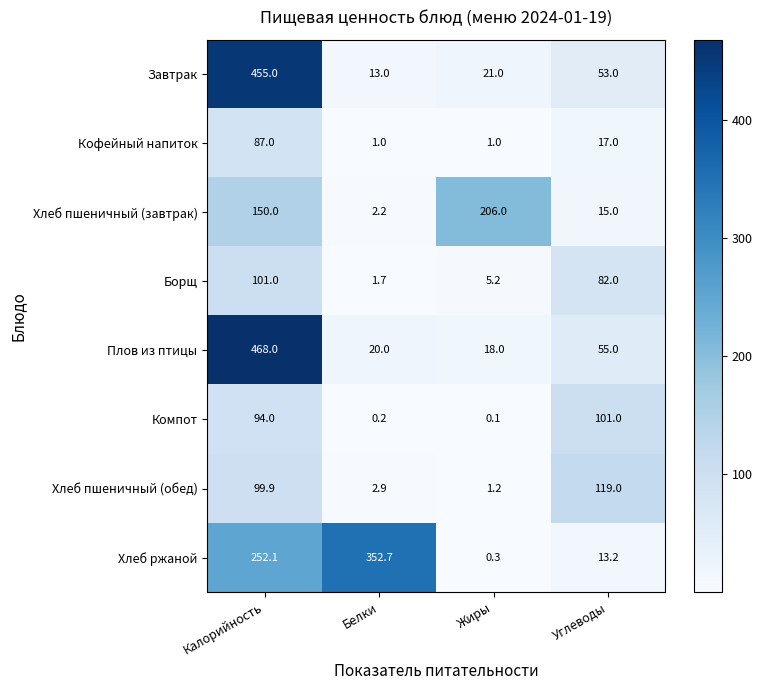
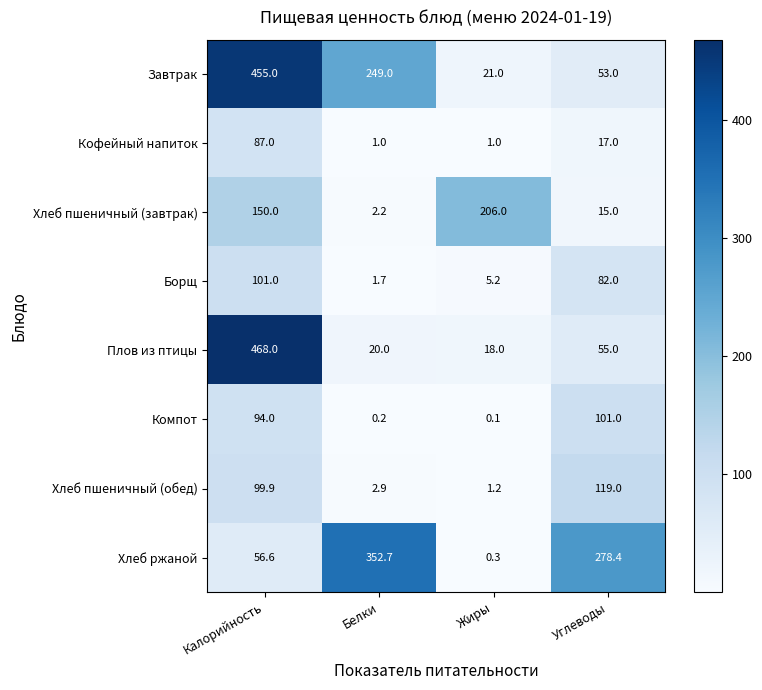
  {
    "Завтрак": {
      "Калорийность": 455.0,
-     "Белки": 13.0,
+     "Белки": 249.0,
      "Жиры": 21.0,
      "Углеводы": 53.0
    },
    "Кофейный напиток": {
      "Калорийность": 87.0,
      "Белки": 1.0,
      "Жиры": 1.0,
      "Углеводы": 17.0
    },
    "Хлеб пшеничный (завтрак)": {
      "Калорийность": 150.0,
      "Белки": 2.2,
      "Жиры": 206.0,
      "Углеводы": 15.0
    },
    "Борщ": {
      "Калорийность": 101.0,
      "Белки": 1.7,
      "Жиры": 5.2,
      "Углеводы": 82.0
    },
    "Плов из птицы": {
      "Калорийность": 468.0,
      "Белки": 20.0,
      "Жиры": 18.0,
      "Углеводы": 55.0
    },
    "Компот": {
      "Калорийность": 94.0,
      "Белки": 0.2,
      "Жиры": 0.1,
      "Углеводы": 101.0
    },
    "Хлеб пшеничный (обед)": {
      "Калорийность": 99.9,
      "Белки": 2.9,
      "Жиры": 1.2,
      "Углеводы": 119.0
    },
    "Хлеб ржаной": {
-     "Калорийность": 252.1,
+     "Калорийность": 56.6,
      "Белки": 352.7,
      "Жиры": 0.3,
-     "Углеводы": 13.2
+     "Углеводы": 278.4
    }
  }
